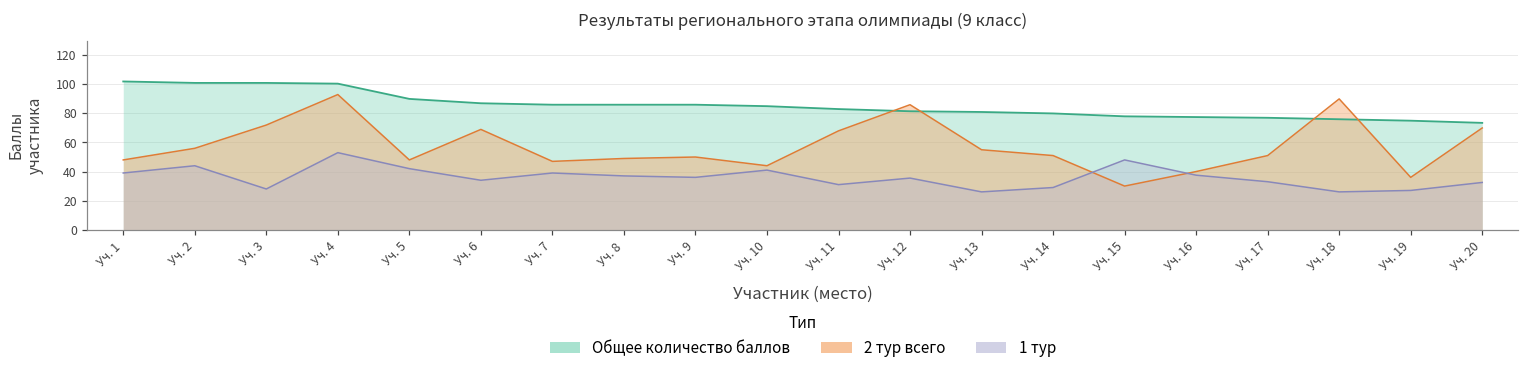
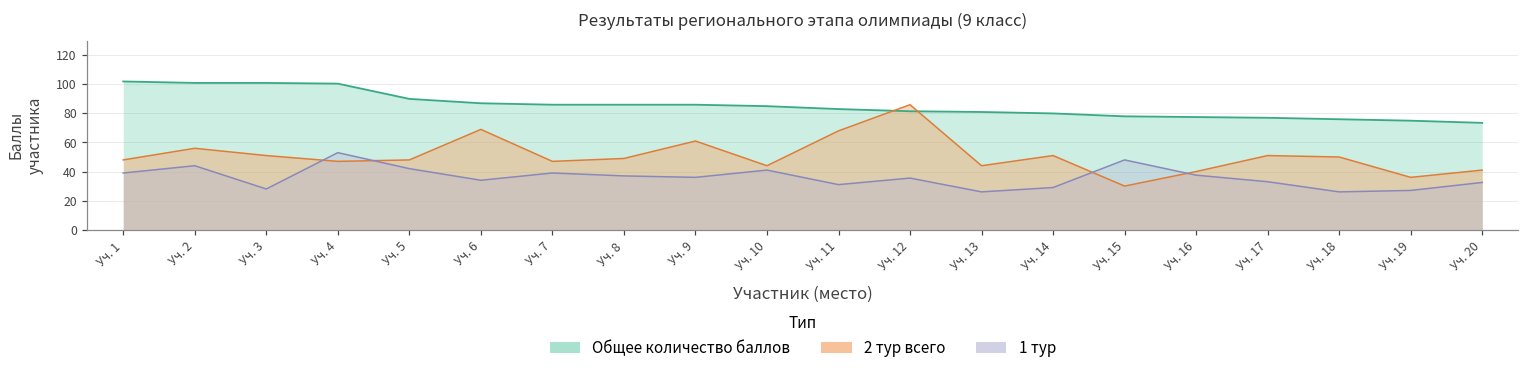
  {
    "2 тур всего": {
      "Уч. 1": 48,
      "Уч. 2": 56,
-     "Уч. 3": 72,
-     "Уч. 4": 93,
+     "Уч. 3": 51,
+     "Уч. 4": 47,
      "Уч. 5": 48,
      "Уч. 6": 69,
      "Уч. 7": 47,
      "Уч. 8": 49,
-     "Уч. 9": 50,
+     "Уч. 9": 61,
      "Уч. 10": 44,
      "Уч. 11": 68,
      "Уч. 12": 86,
-     "Уч. 13": 55,
+     "Уч. 13": 44,
      "Уч. 14": 51,
      "Уч. 15": 30,
      "Уч. 16": 40,
      "Уч. 17": 51,
-     "Уч. 18": 90,
+     "Уч. 18": 50,
      "Уч. 19": 36,
-     "Уч. 20": 70
+     "Уч. 20": 41
    }
  }
